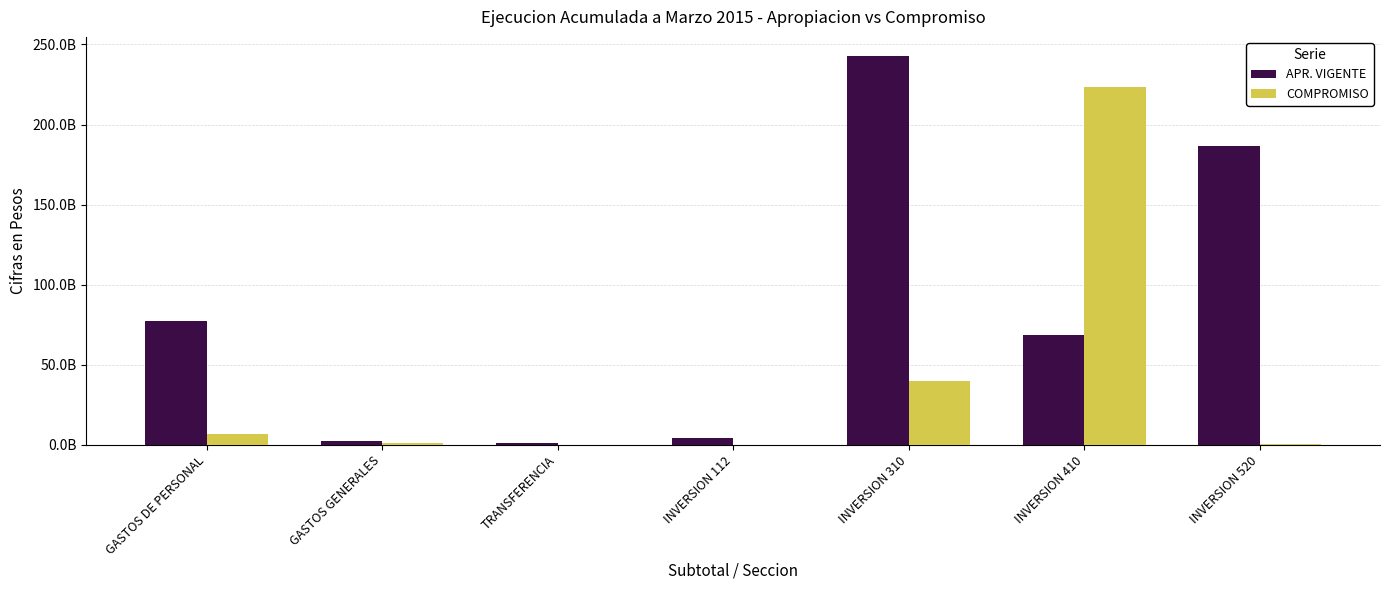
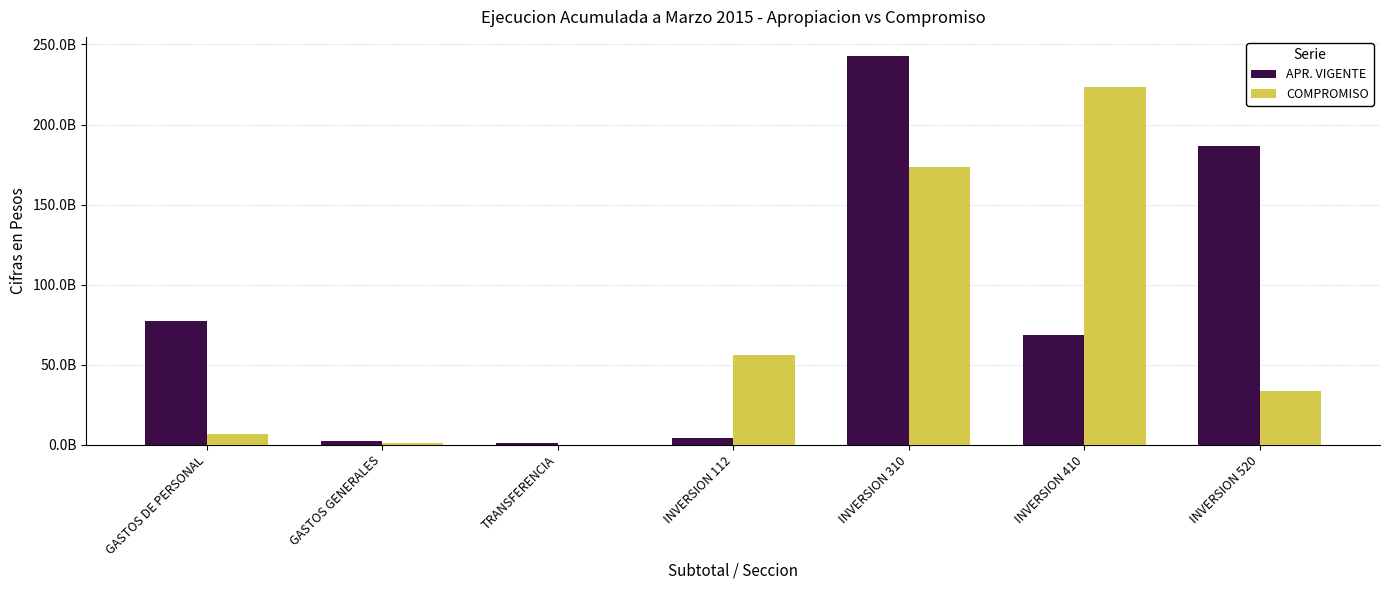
  {
    "APR. VIGENTE": {
      "GASTOS DE PERSONAL": 77000000000,
      "GASTOS GENERALES": 3000000000,
      "INVERSION 112": 5000000000,
      "INVERSION 310": 243000000000,
      "INVERSION 410": 69000000000,
      "INVERSION 520": 186000000000
    },
    "COMPROMISO": {
      "GASTOS DE PERSONAL": 7000000000,
      "TRANSFERENCIA": 0,
-     "INVERSION 112": 0,
-     "INVERSION 310": 40000000000,
+     "INVERSION 112": 56000000000,
+     "INVERSION 310": 173000000000,
      "INVERSION 410": 224000000000,
-     "INVERSION 520": 0
+     "INVERSION 520": 34000000000
    }
  }
